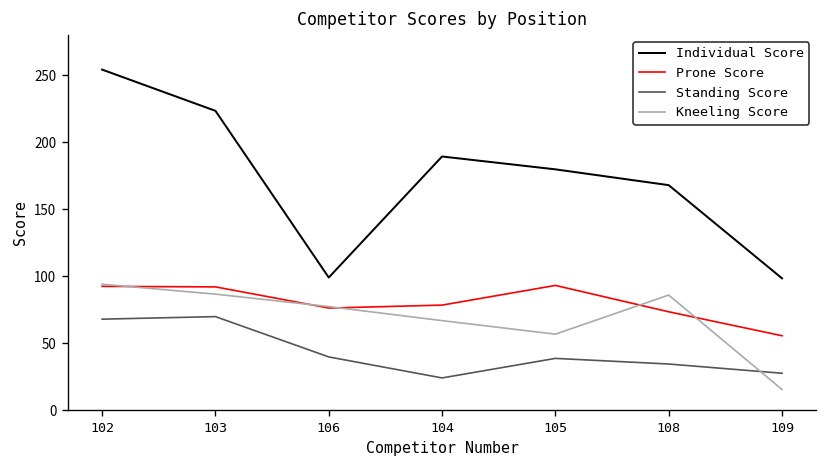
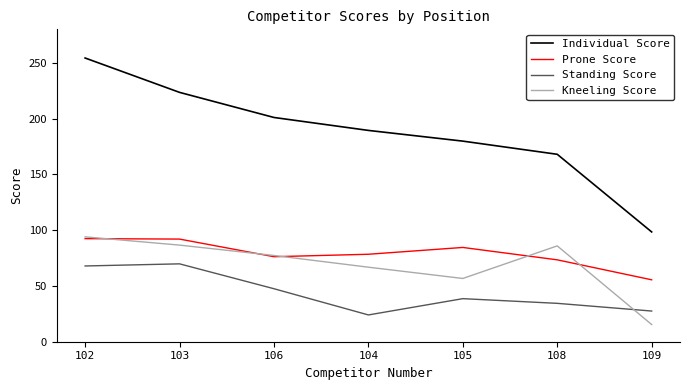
  {
    "Individual Score": {
      "102": 254,
      "103": 224,
-     "106": 99,
+     "106": 201,
      "104": 189,
      "105": 180,
      "108": 168,
      "109": 98
    },
    "Prone Score": {
      "103": 92,
      "104": 78,
-     "105": 93,
+     "105": 85,
      "108": 73,
      "109": 56
    },
    "Standing Score": {
      "102": 68,
      "103": 70,
-     "106": 40,
+     "106": 48,
      "104": 24,
      "105": 39,
      "108": 34,
      "109": 28
    },
    "Kneeling Score": {
      "103": 87,
      "104": 67,
      "105": 57,
      "108": 86,
      "109": 15
    }
  }
